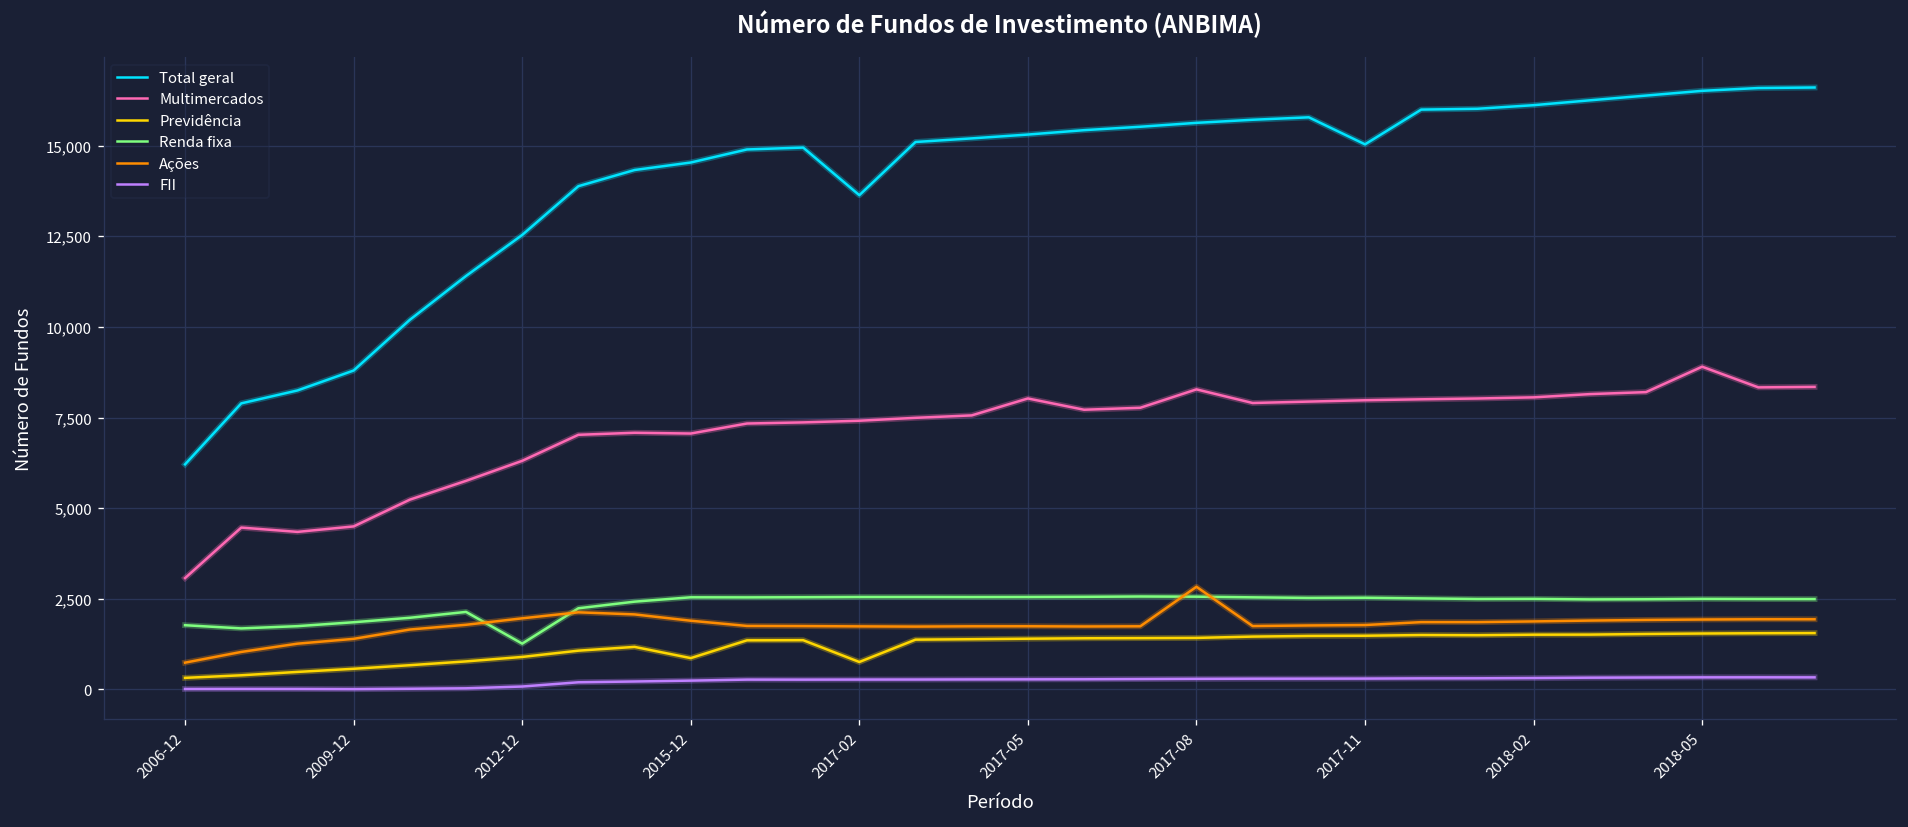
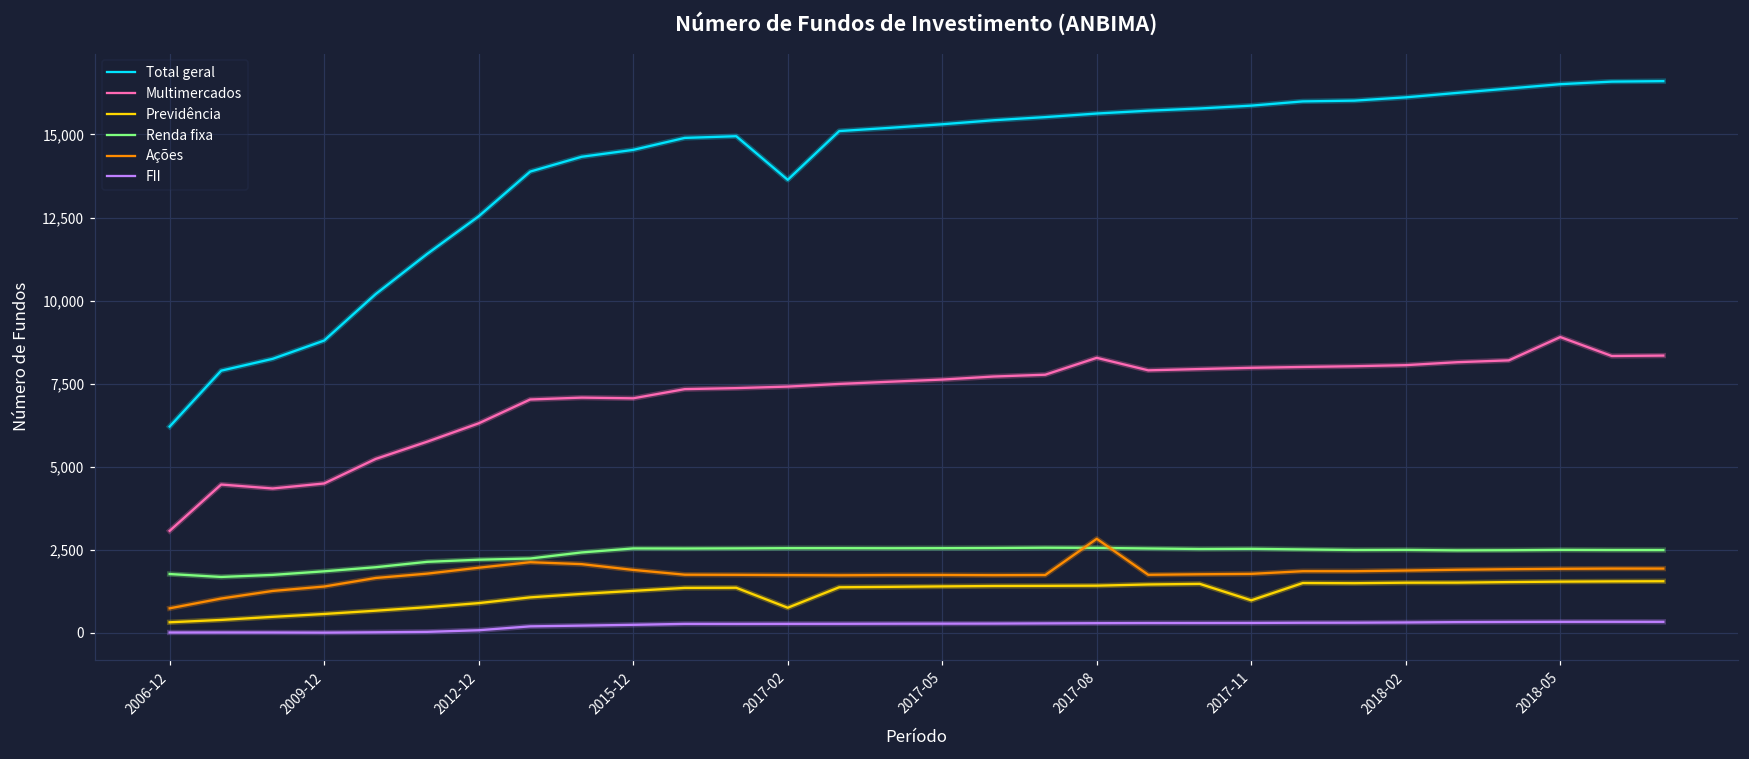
  {
    "Total geral": {
      "2006-12": "6,200",
      "2009-12": "8,800",
      "2012-12": "12,500",
      "2015-12": "14,500",
      "2017-02": "13,600",
      "2017-05": "15,300",
      "2017-08": "15,600",
-     "2017-11": "15,000",
+     "2017-11": "15,900",
      "2018-02": "16,100",
      "2018-05": "16,500"
    },
    "Multimercados": {
      "2006-12": "3,100",
      "2009-12": "4,500",
      "2012-12": "6,300",
      "2015-12": "7,100",
      "2017-02": "7,400",
-     "2017-05": "8,000",
+     "2017-05": "7,600",
      "2017-08": "8,300",
      "2017-11": "8,000",
      "2018-02": "8,100",
      "2018-05": "8,900"
    },
    "Previdência": {
      "2006-12": "300",
      "2009-12": "600",
      "2012-12": "900",
-     "2015-12": "900",
+     "2015-12": "1,300",
      "2017-02": "800",
      "2017-05": "1,400",
      "2017-08": "1,400",
-     "2017-11": "1,500",
+     "2017-11": "1,000",
      "2018-02": "1,500",
      "2018-05": "1,500"
    },
    "Renda fixa": {
      "2006-12": "1,800",
      "2009-12": "1,900",
-     "2012-12": "1,300",
+     "2012-12": "2,200",
      "2015-12": "2,500",
      "2017-02": "2,600",
      "2017-05": "2,600",
      "2017-08": "2,600",
      "2017-11": "2,500",
      "2018-02": "2,500",
      "2018-05": "2,500"
    },
    "Ações": {
      "2006-12": "700",
      "2009-12": "1,400",
      "2012-12": "2,000",
      "2015-12": "1,900",
      "2017-02": "1,700",
      "2017-05": "1,700",
      "2017-08": "2,800",
      "2017-11": "1,800",
      "2018-02": "1,900",
      "2018-05": "1,900"
    },
    "FII": {
      "2006-12": "0",
      "2009-12": "0",
      "2012-12": "100",
      "2015-12": "200",
      "2017-02": "300",
      "2017-05": "300",
      "2017-08": "300",
      "2017-11": "300",
      "2018-02": "300",
      "2018-05": "300"
    }
  }
